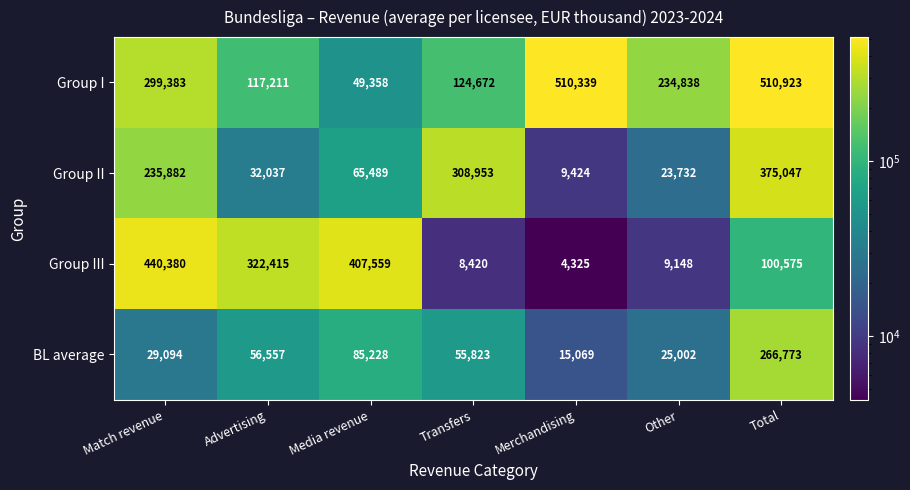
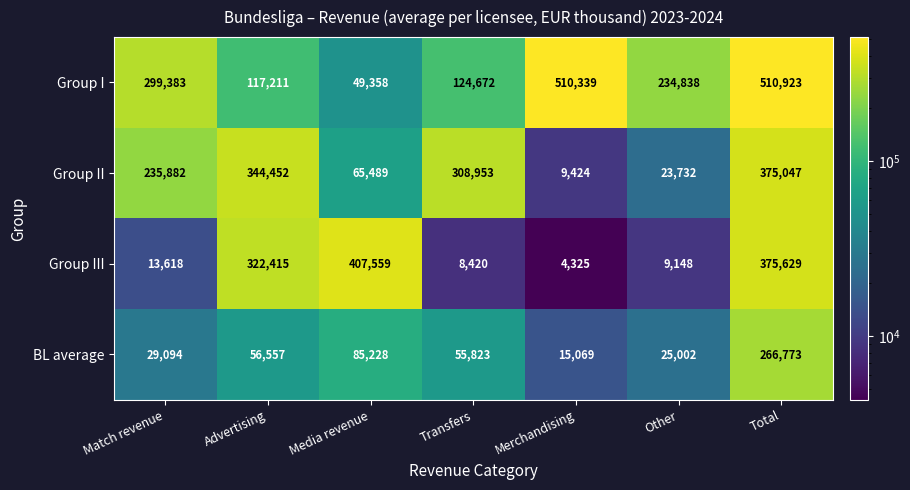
  {
    "Group I": {
      "Match revenue": "299,383",
      "Advertising": "117,211",
      "Media revenue": "49,358",
      "Transfers": "124,672",
      "Merchandising": "510,339",
      "Other": "234,838",
      "Total": "510,923"
    },
    "Group II": {
      "Match revenue": "235,882",
-     "Advertising": "32,037",
+     "Advertising": "344,452",
      "Media revenue": "65,489",
      "Transfers": "308,953",
      "Merchandising": "9,424",
      "Other": "23,732",
      "Total": "375,047"
    },
    "Group III": {
-     "Match revenue": "440,380",
+     "Match revenue": "13,618",
      "Advertising": "322,415",
      "Media revenue": "407,559",
      "Transfers": "8,420",
      "Merchandising": "4,325",
      "Other": "9,148",
-     "Total": "100,575"
+     "Total": "375,629"
    },
    "BL average": {
      "Match revenue": "29,094",
      "Advertising": "56,557",
      "Media revenue": "85,228",
      "Transfers": "55,823",
      "Merchandising": "15,069",
      "Other": "25,002",
      "Total": "266,773"
    }
  }
